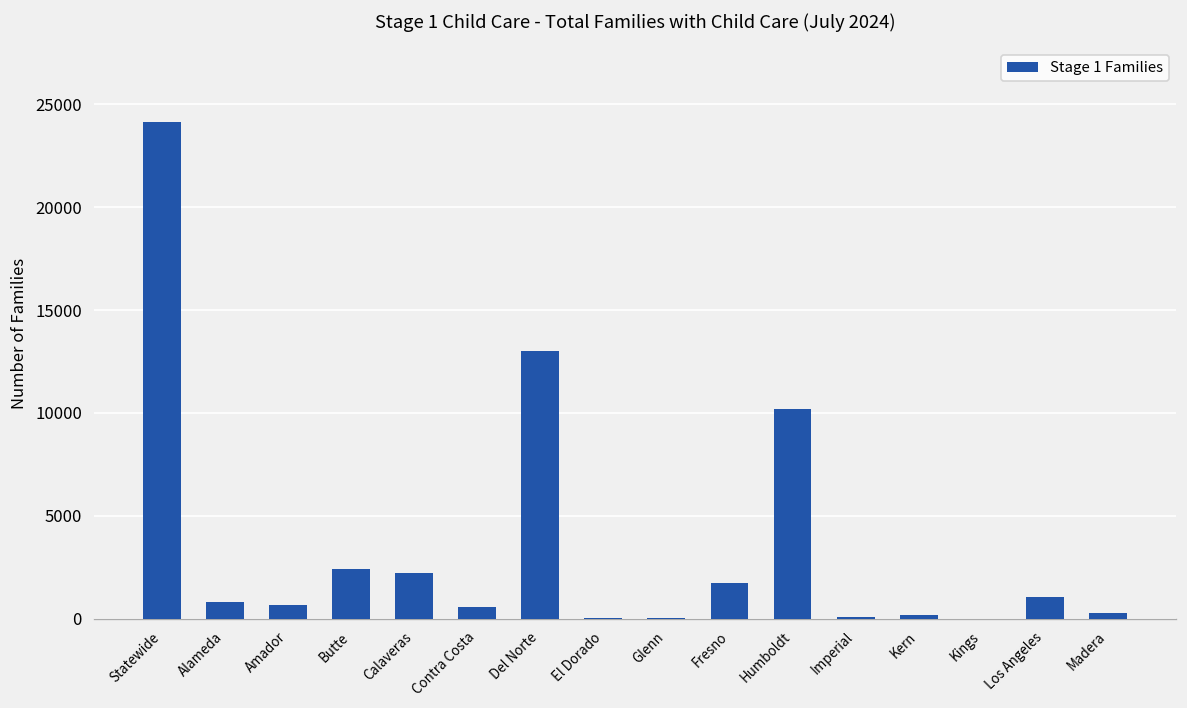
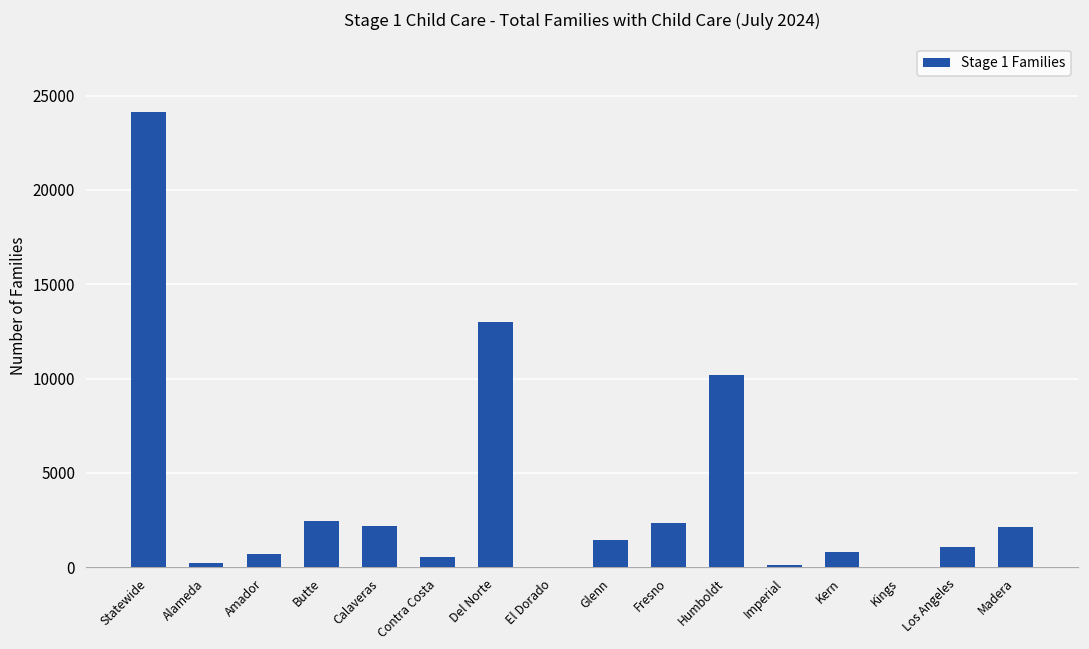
  {
    "Statewide": 24100,
-   "Alameda": 800,
+   "Alameda": 200,
    "Amador": 700,
    "Butte": 2400,
    "Calaveras": 2200,
    "Contra Costa": 600,
    "Del Norte": 13000,
-   "Glenn": 0,
-   "Fresno": 1700,
+   "Glenn": 1400,
+   "Fresno": 2400,
    "Humboldt": 10200,
-   "Kern": 200,
+   "Kern": 800,
    "Kings": 0,
    "Los Angeles": 1100,
-   "Madera": 300
+   "Madera": 2100
  }
